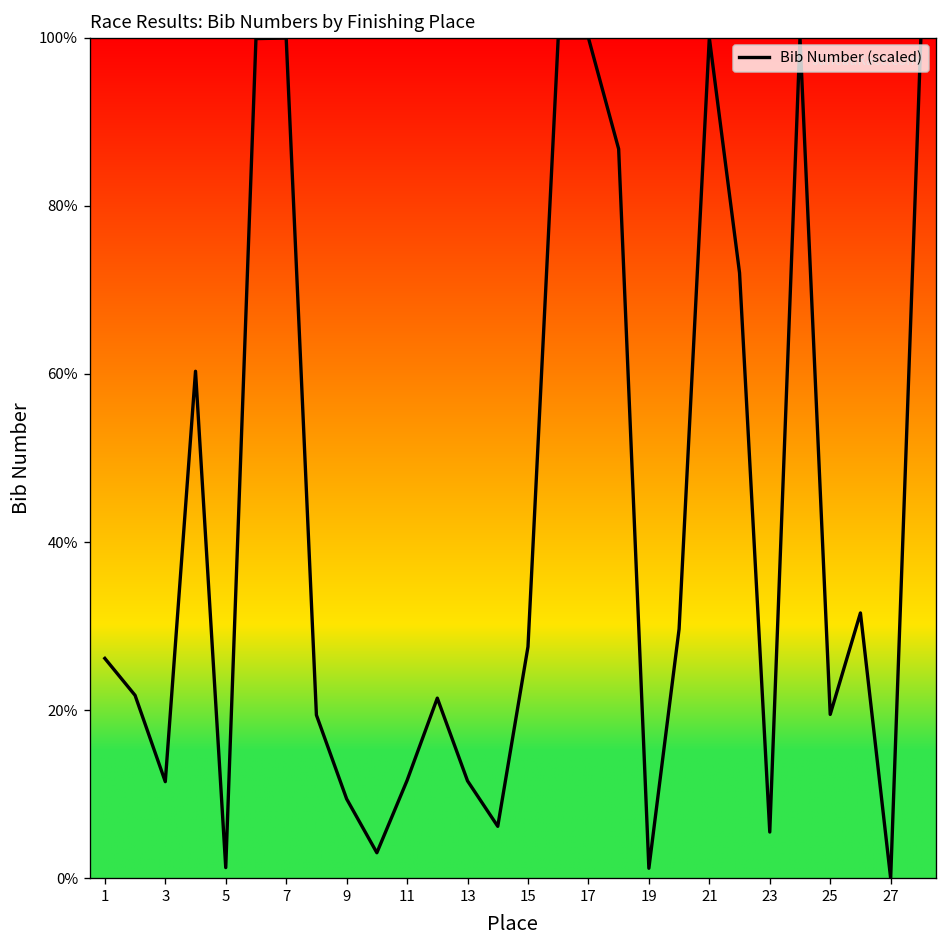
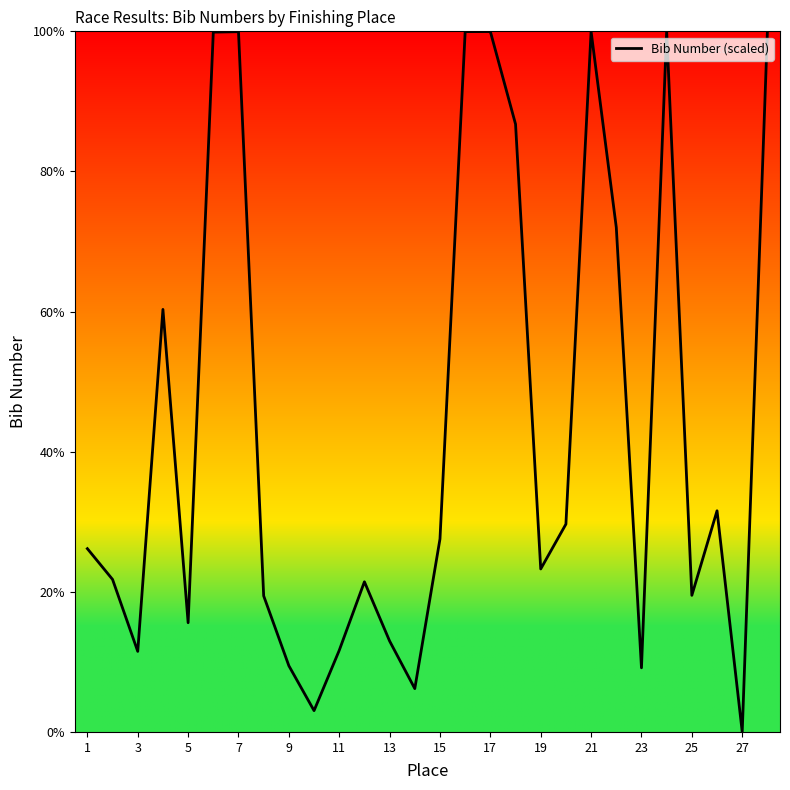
  {
    "1": "26%",
    "3": "11%",
-   "5": "1%",
+   "5": "16%",
    "7": "100%",
    "9": "9%",
    "11": "12%",
-   "13": "12%",
+   "13": "13%",
    "15": "28%",
    "17": "100%",
-   "19": "1%",
+   "19": "23%",
    "21": "100%",
-   "23": "6%",
+   "23": "9%",
    "25": "19%",
    "27": "0%"
  }
